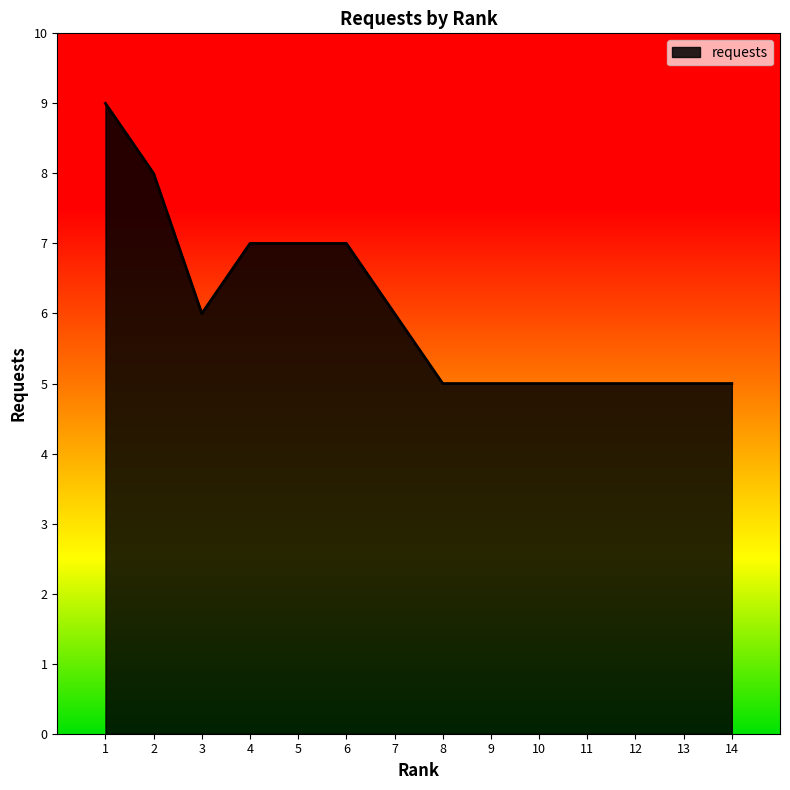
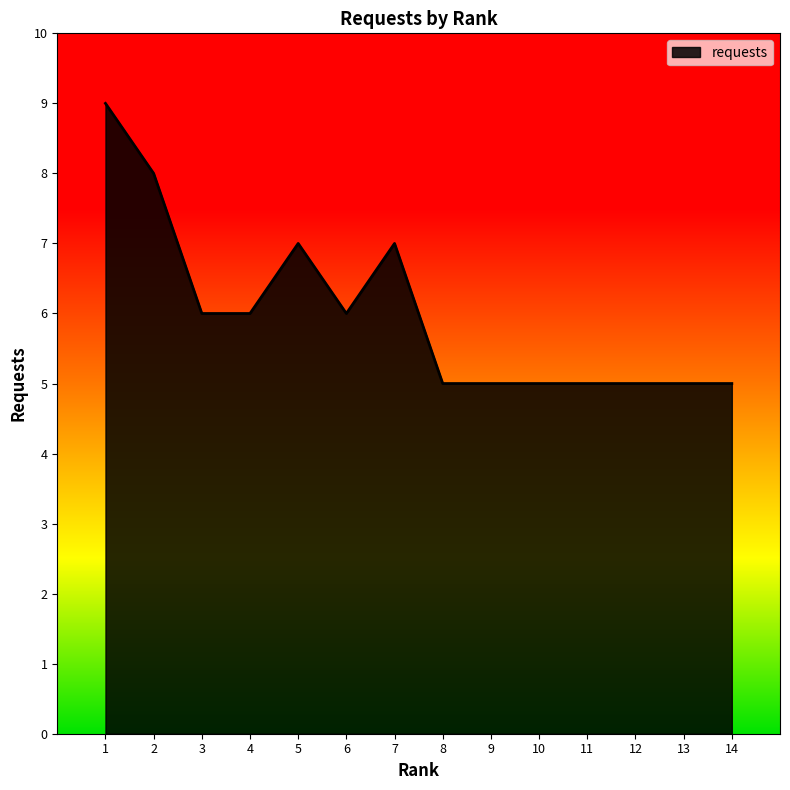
  {
    "1": 9,
    "2": 8,
    "3": 6,
-   "4": 7,
+   "4": 6,
    "5": 7,
-   "6": 7,
-   "7": 6,
+   "6": 6,
+   "7": 7,
    "8": 5,
    "9": 5,
    "10": 5,
    "11": 5,
    "12": 5,
    "13": 5,
    "14": 5
  }
